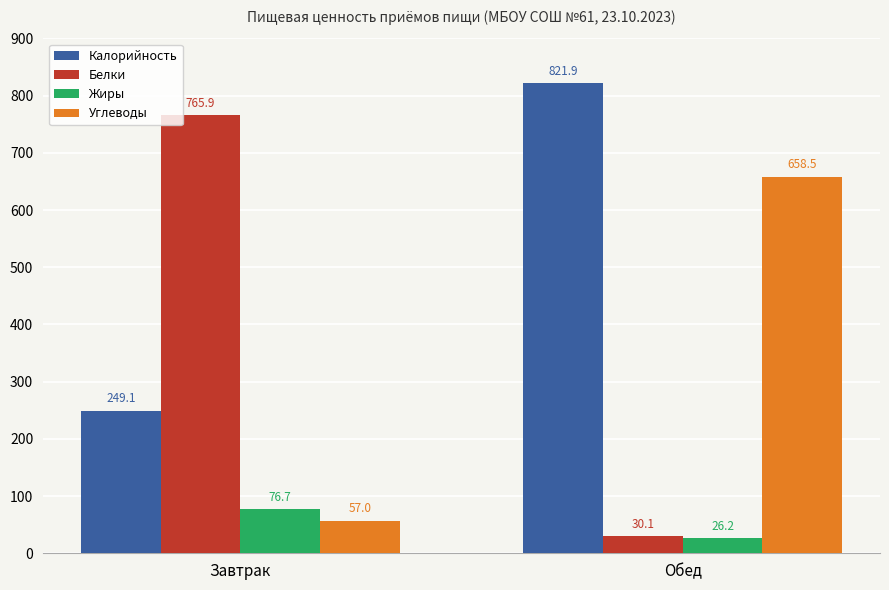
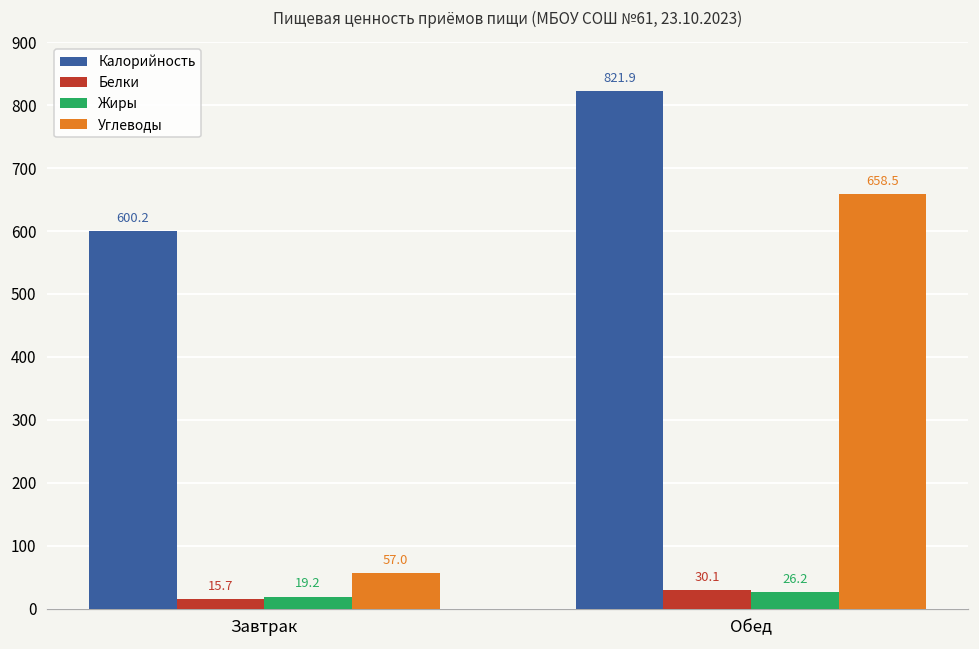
  {
    "Калорийность": {
-     "Завтрак": 249.1,
+     "Завтрак": 600.2,
      "Обед": 821.9
    },
    "Белки": {
-     "Завтрак": 765.9,
+     "Завтрак": 15.7,
      "Обед": 30.1
    },
    "Жиры": {
-     "Завтрак": 76.7,
+     "Завтрак": 19.2,
      "Обед": 26.2
    },
    "Углеводы": {
      "Завтрак": 57.0,
      "Обед": 658.5
    }
  }
